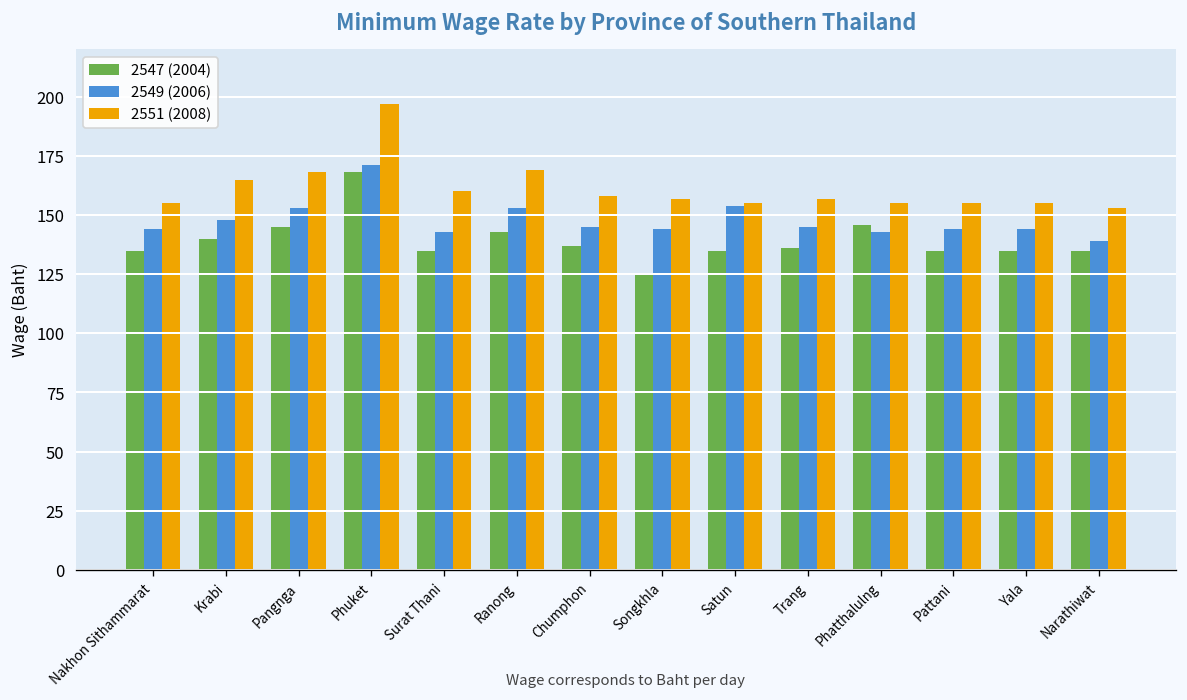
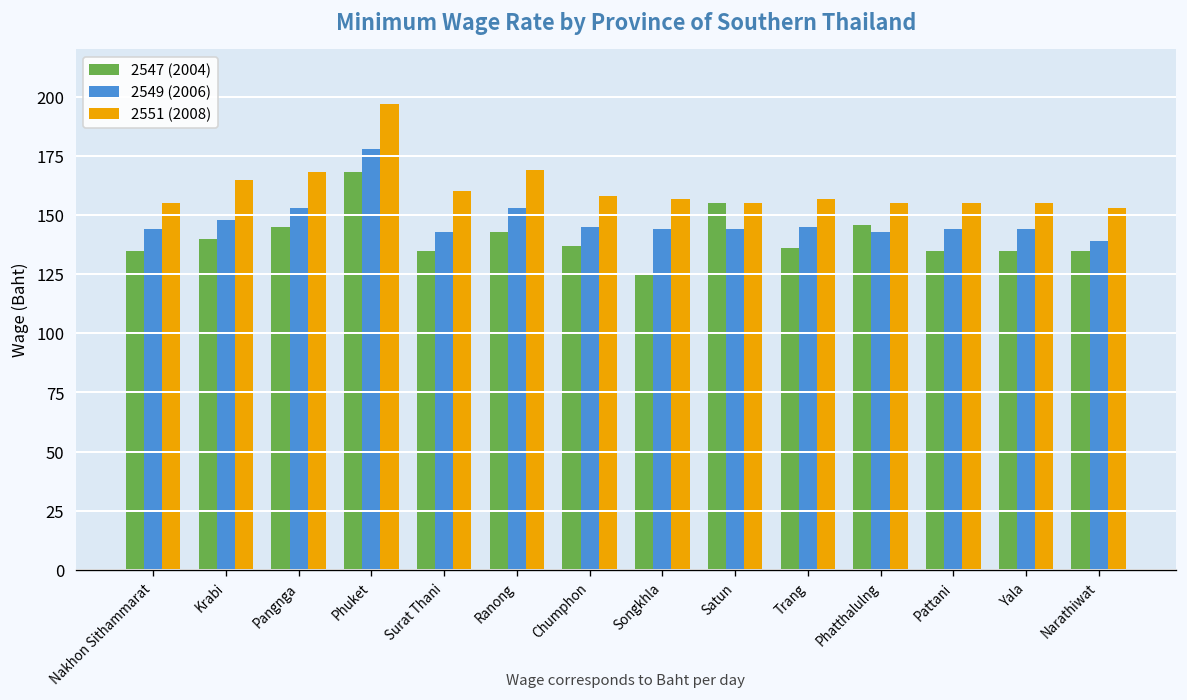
  {
    "2547 (2004)": {
      "Nakhon Sithammarat": 135,
      "Krabi": 140,
      "Pangnga": 145,
      "Phuket": 168,
      "Surat Thani": 135,
      "Ranong": 143,
      "Chumphon": 137,
      "Songkhla": 125,
-     "Satun": 135,
+     "Satun": 155,
      "Trang": 136,
      "Phatthalulng": 146,
      "Pattani": 135,
      "Yala": 135,
      "Narathiwat": 135
    },
    "2549 (2006)": {
      "Nakhon Sithammarat": 144,
      "Krabi": 148,
      "Pangnga": 153,
-     "Phuket": 171,
+     "Phuket": 178,
      "Surat Thani": 143,
      "Ranong": 153,
      "Chumphon": 145,
      "Songkhla": 144,
-     "Satun": 154,
+     "Satun": 144,
      "Trang": 145,
      "Phatthalulng": 143,
      "Pattani": 144,
      "Yala": 144,
      "Narathiwat": 139
    },
    "2551 (2008)": {
      "Nakhon Sithammarat": 155,
      "Krabi": 165,
      "Pangnga": 168,
      "Phuket": 197,
      "Surat Thani": 160,
      "Ranong": 169,
      "Chumphon": 158,
      "Songkhla": 157,
      "Satun": 155,
      "Trang": 157,
      "Phatthalulng": 155,
      "Pattani": 155,
      "Yala": 155,
      "Narathiwat": 153
    }
  }
